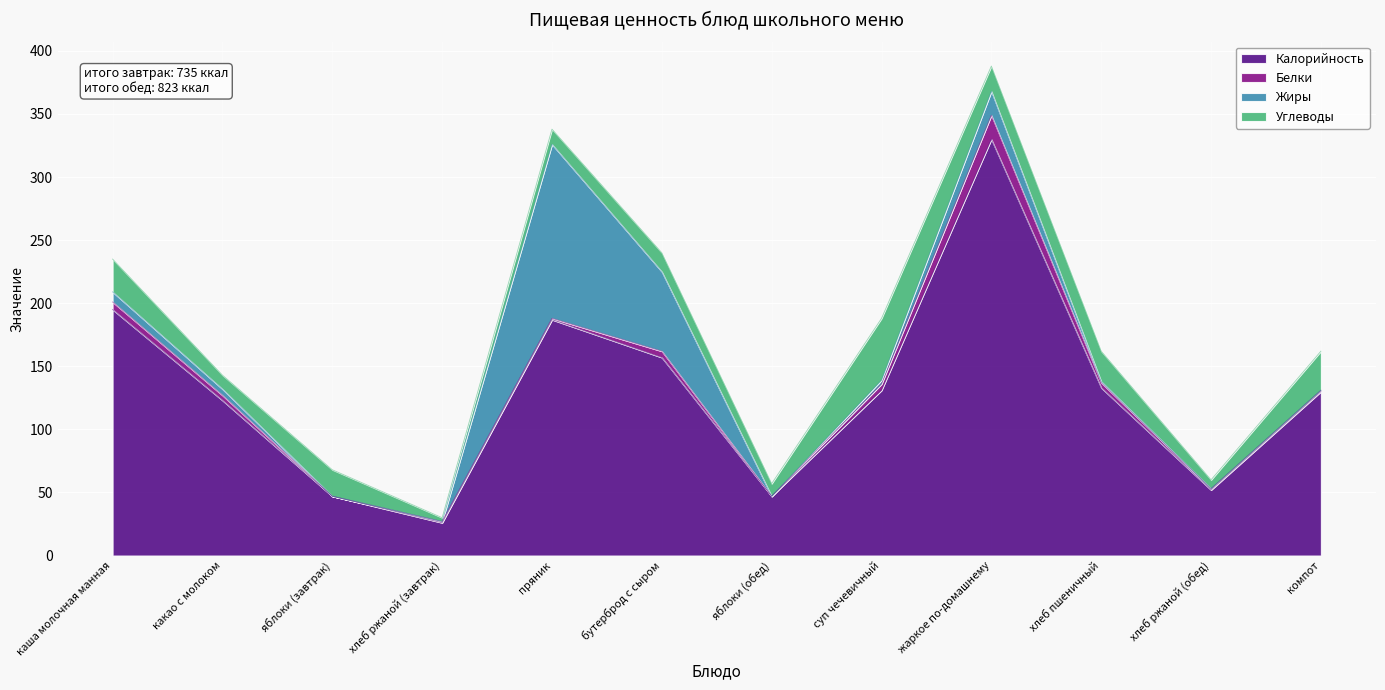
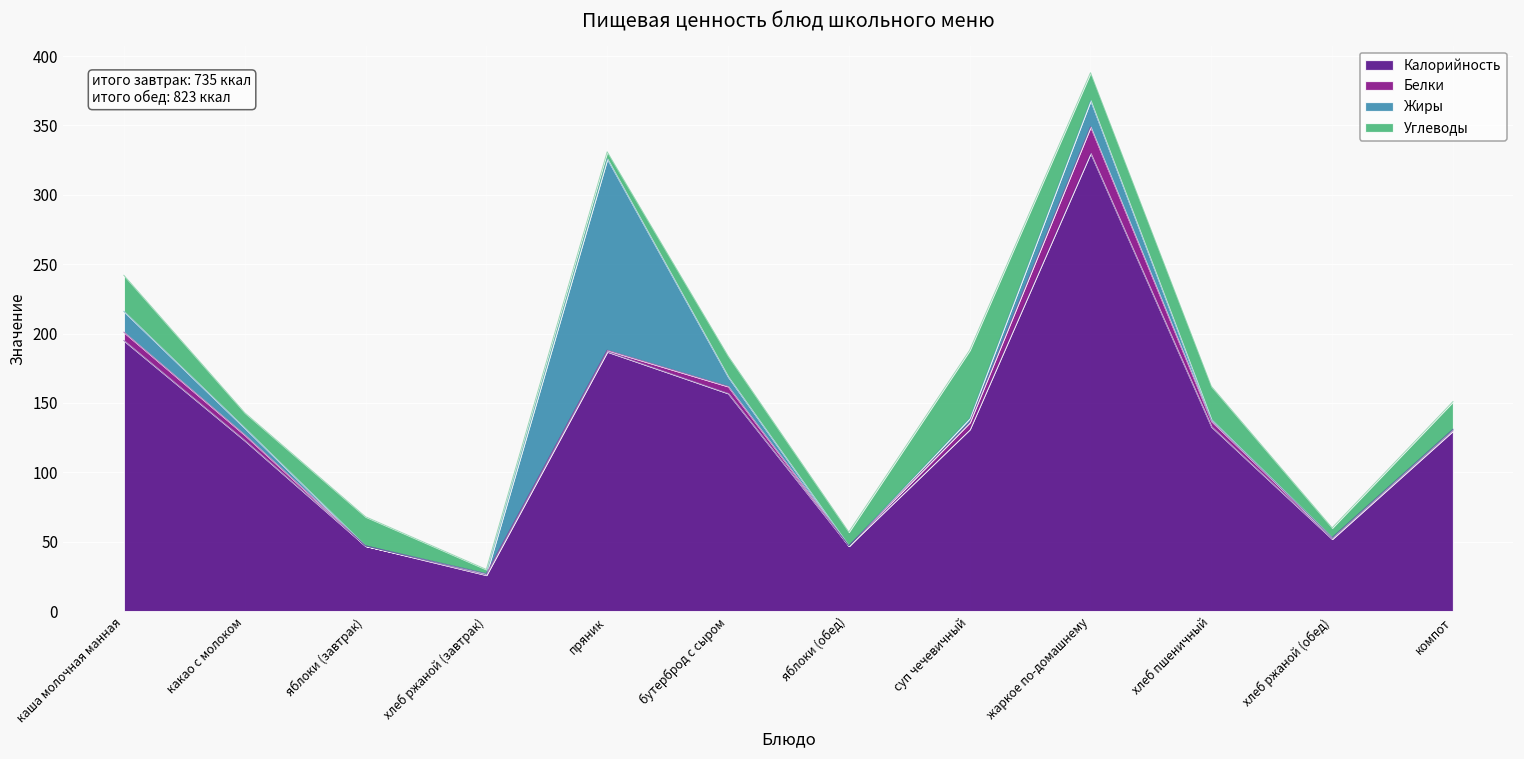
  {
    "Жиры": {
-     "каша молочная манная": 8,
+     "каша молочная манная": 15,
      "какао с молоком": 5,
      "пряник": 138,
-     "бутерброд с сыром": 63,
+     "бутерброд с сыром": 7,
      "суп чечевичный": 3,
      "жаркое по-домашнему": 19
    },
    "Углеводы": {
      "каша молочная манная": 26,
      "какао с молоком": 11,
      "яблоки (завтрак)": 21,
      "хлеб ржаной (завтрак)": 3,
-     "пряник": 12,
+     "пряник": 5,
      "бутерброд с сыром": 15,
      "яблоки (обед)": 10,
      "суп чечевичный": 49,
      "жаркое по-домашнему": 20,
      "хлеб пшеничный": 24,
      "хлеб ржаной (обед)": 7,
-     "компот": 31
+     "компот": 20
    }
  }
